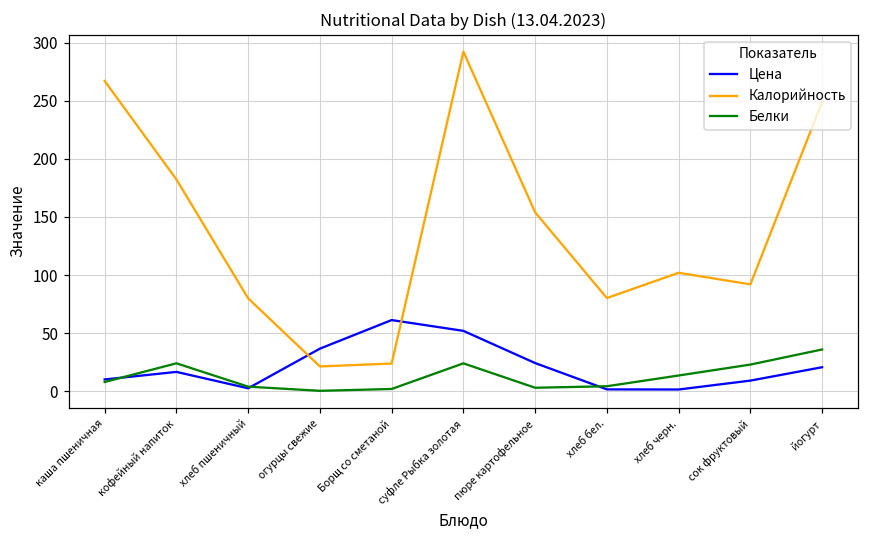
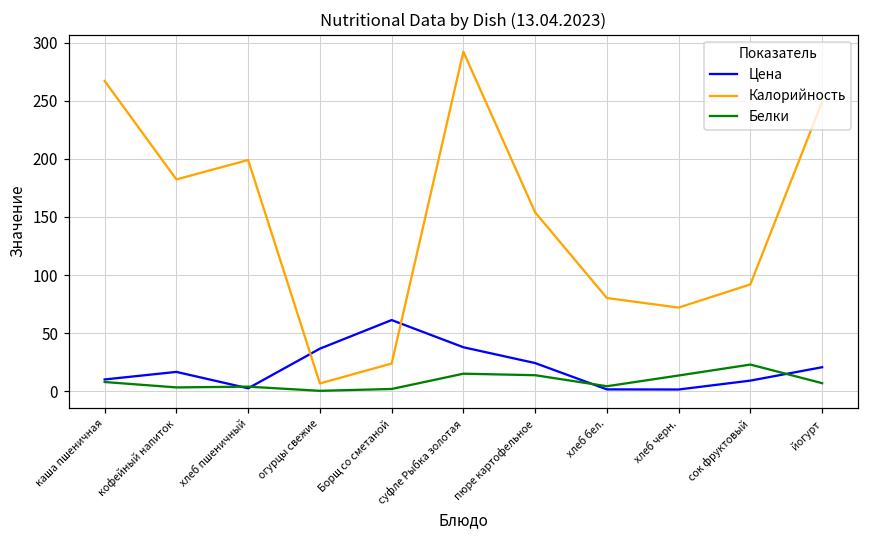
  {
    "Цена": {
      "кофейный напиток": 17,
      "огурцы свежие": 37,
      "Борщ со сметаной": 61,
-     "суфле Рыбка золотая": 52,
+     "суфле Рыбка золотая": 38,
      "пюре картофельное": 24,
      "хлеб бел.": 2,
      "хлеб черн.": 2,
      "сок фруктовый": 9,
      "йогурт": 21
    },
    "Калорийность": {
      "каша пшеничная": 267,
      "кофейный напиток": 182,
-     "хлеб пшеничный": 80,
-     "огурцы свежие": 21,
+     "хлеб пшеничный": 199,
+     "огурцы свежие": 7,
      "Борщ со сметаной": 24,
      "суфле Рыбка золотая": 292,
      "пюре картофельное": 154,
      "хлеб бел.": 80,
-     "хлеб черн.": 102,
+     "хлеб черн.": 72,
      "сок фруктовый": 92
    },
    "Белки": {
-     "кофейный напиток": 24,
+     "кофейный напиток": 3,
      "огурцы свежие": 0,
      "Борщ со сметаной": 2,
-     "суфле Рыбка золотая": 24,
-     "пюре картофельное": 3,
+     "суфле Рыбка золотая": 15,
+     "пюре картофельное": 14,
      "хлеб бел.": 4,
      "хлеб черн.": 14,
      "сок фруктовый": 23,
-     "йогурт": 36
+     "йогурт": 7
    }
  }
